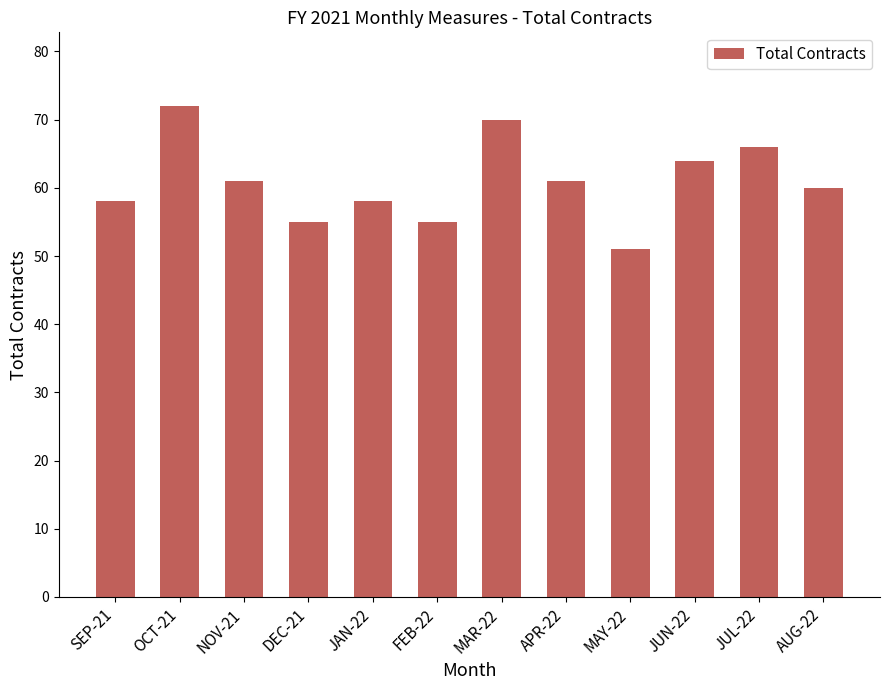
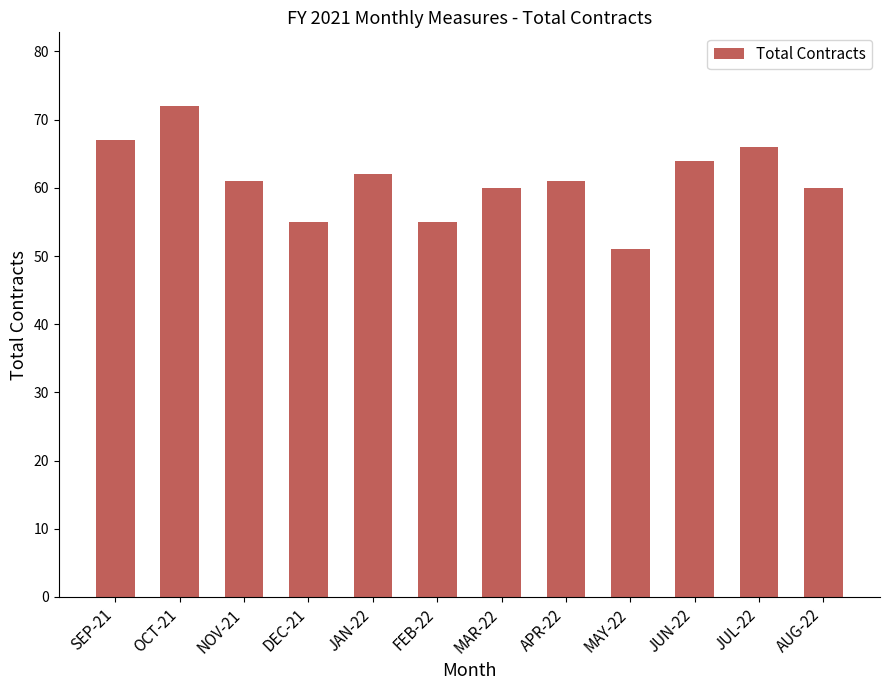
  {
-   "SEP-21": 58,
+   "SEP-21": 67,
    "OCT-21": 72,
    "NOV-21": 61,
    "DEC-21": 55,
-   "JAN-22": 58,
+   "JAN-22": 62,
    "FEB-22": 55,
-   "MAR-22": 70,
+   "MAR-22": 60,
    "APR-22": 61,
    "MAY-22": 51,
    "JUN-22": 64,
    "JUL-22": 66,
    "AUG-22": 60
  }
